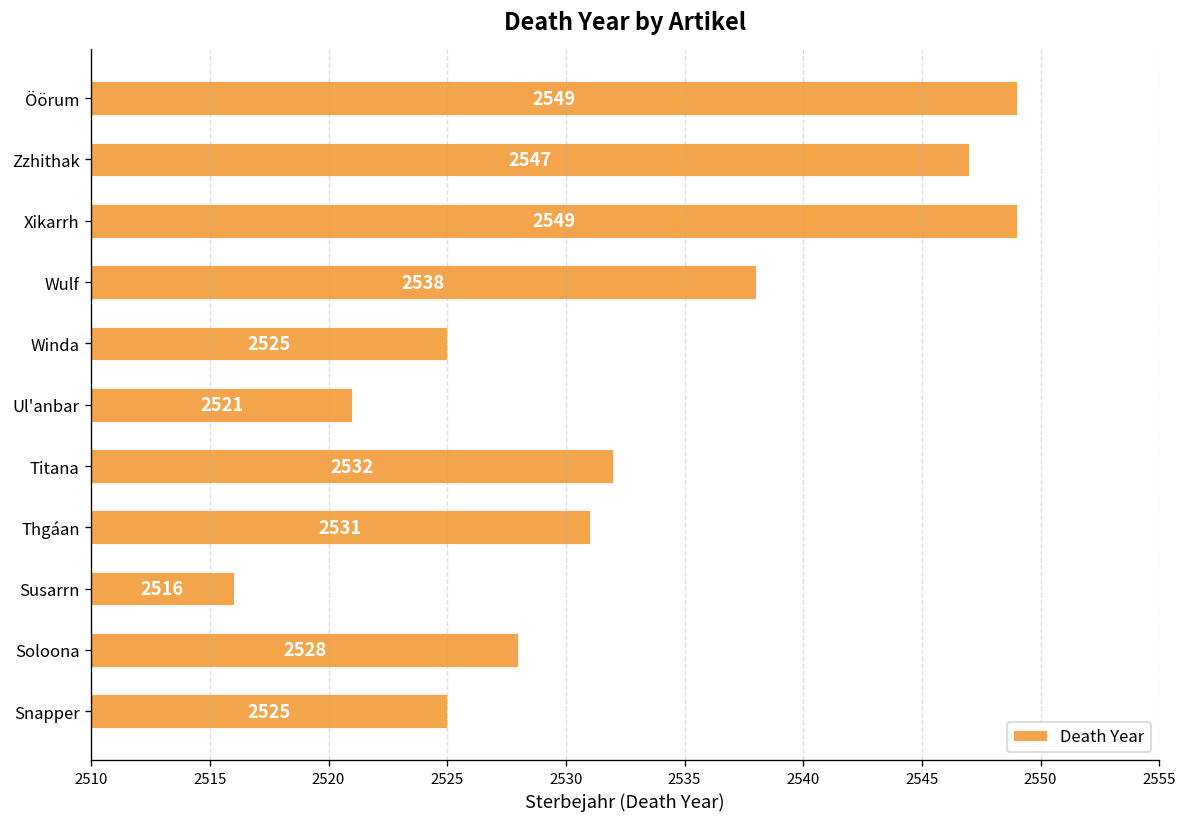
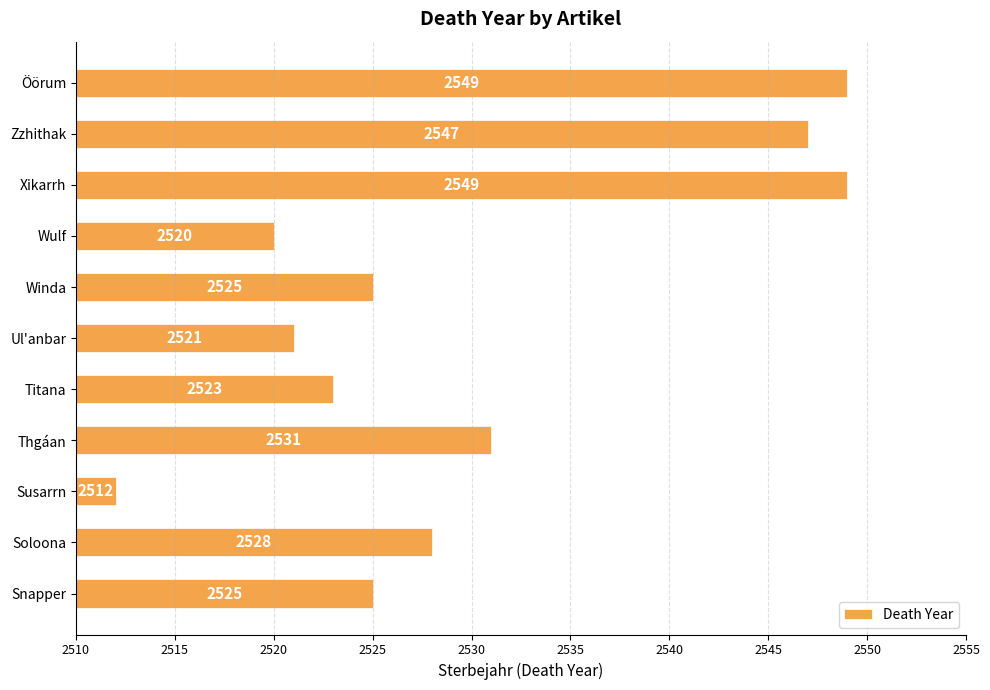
  {
    "Öörum": 2549,
    "Zzhithak": 2547,
    "Xikarrh": 2549,
-   "Wulf": 2538,
+   "Wulf": 2520,
    "Winda": 2525,
    "Ul'anbar": 2521,
-   "Titana": 2532,
+   "Titana": 2523,
    "Thgáan": 2531,
-   "Susarrn": 2516,
+   "Susarrn": 2512,
    "Soloona": 2528,
    "Snapper": 2525
  }
